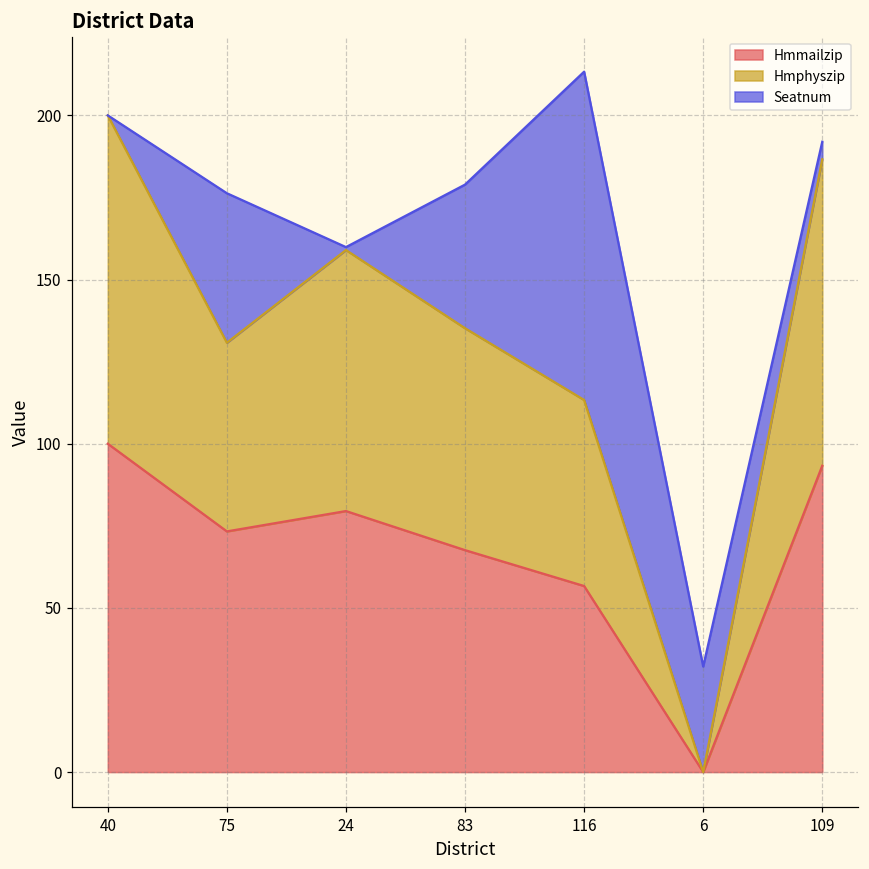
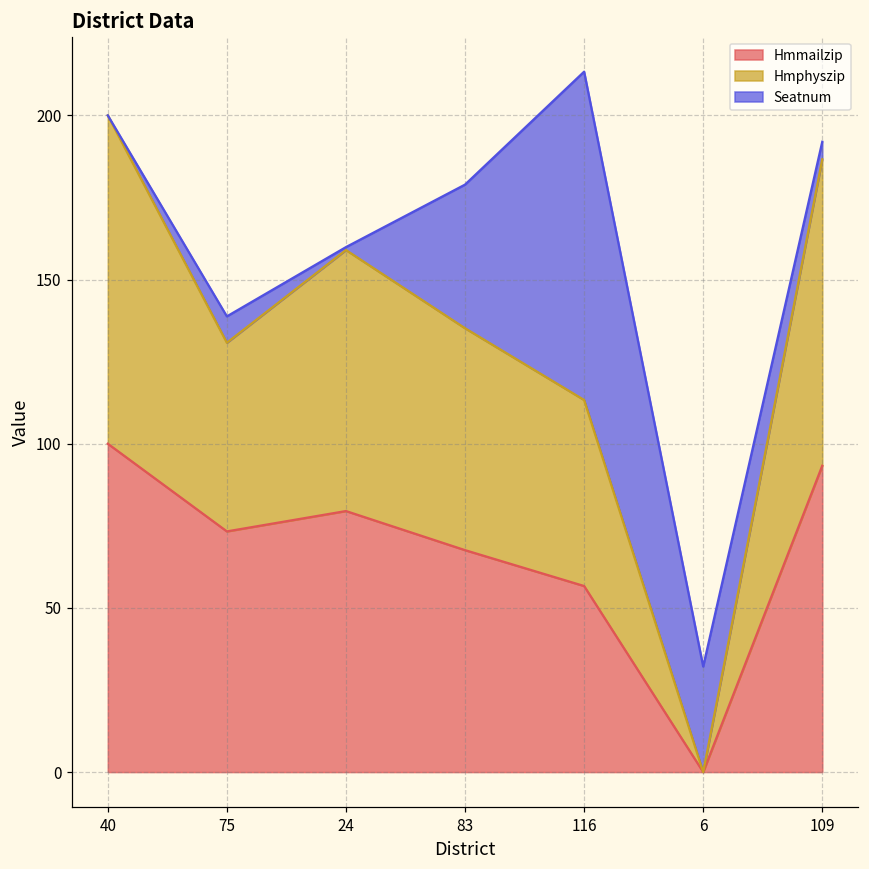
  {
    "Hmmailzip": {
      "40": 100,
      "75": 73,
      "24": 79,
      "83": 68,
      "116": 57,
      "109": 93
    },
    "Hmphyszip": {
      "75": 57,
      "24": 79,
      "83": 68,
      "116": 57,
      "109": 93
    },
    "Seatnum": {
-     "75": 46,
+     "75": 8,
      "24": 1,
      "83": 44,
      "116": 100,
      "6": 32,
      "109": 5
    }
  }
